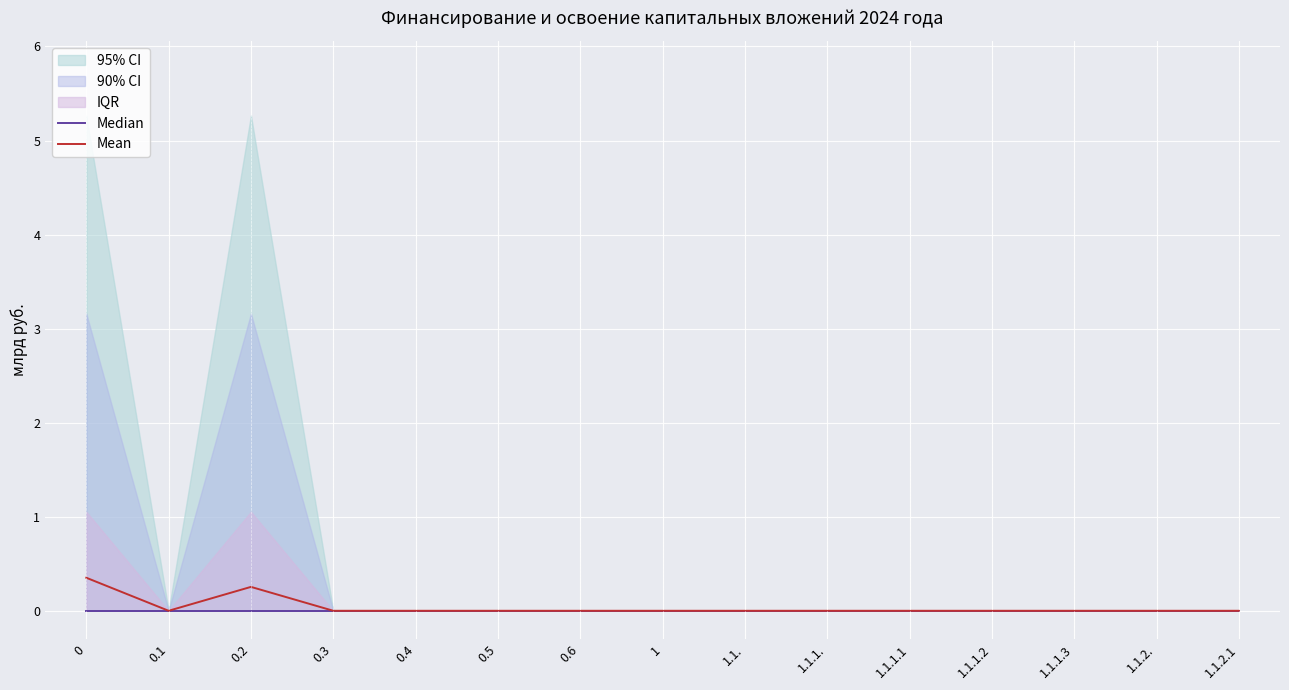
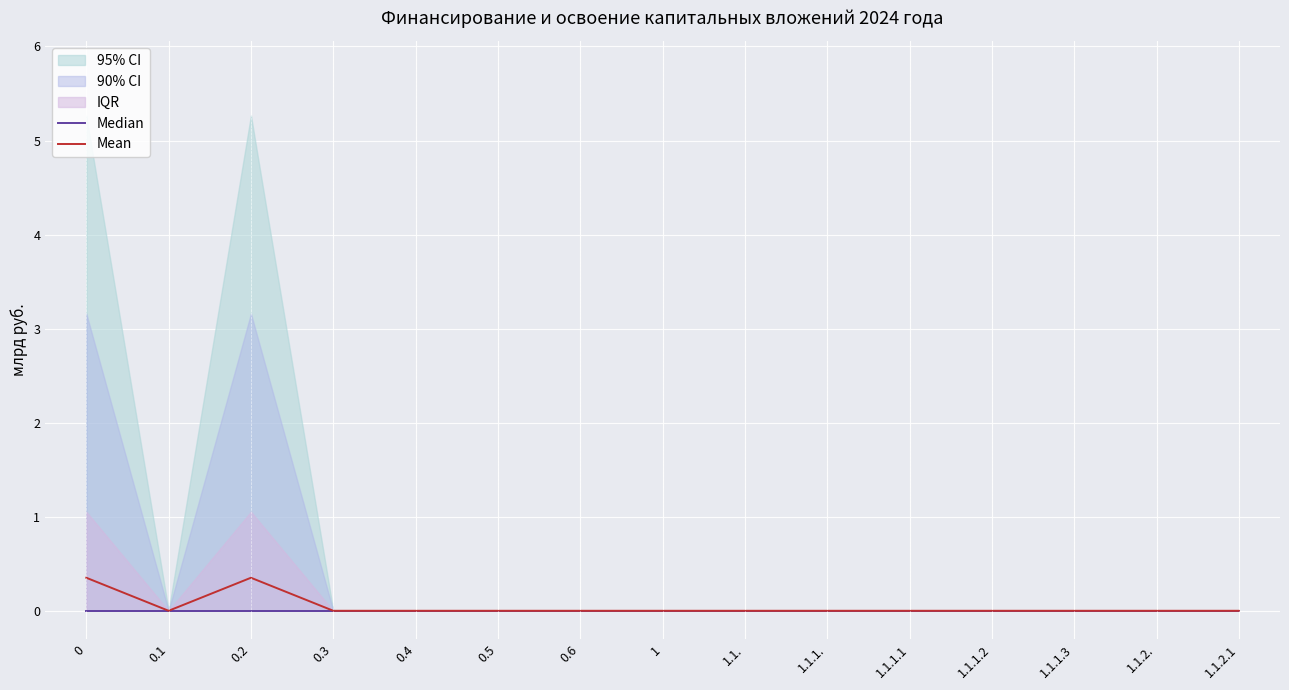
  {
    "Median": {
      "0": 0.0,
      "0.2": 0.0
    },
    "Mean": {
      "0": 0.4,
-     "0.2": 0.3
+     "0.2": 0.4
    }
  }
